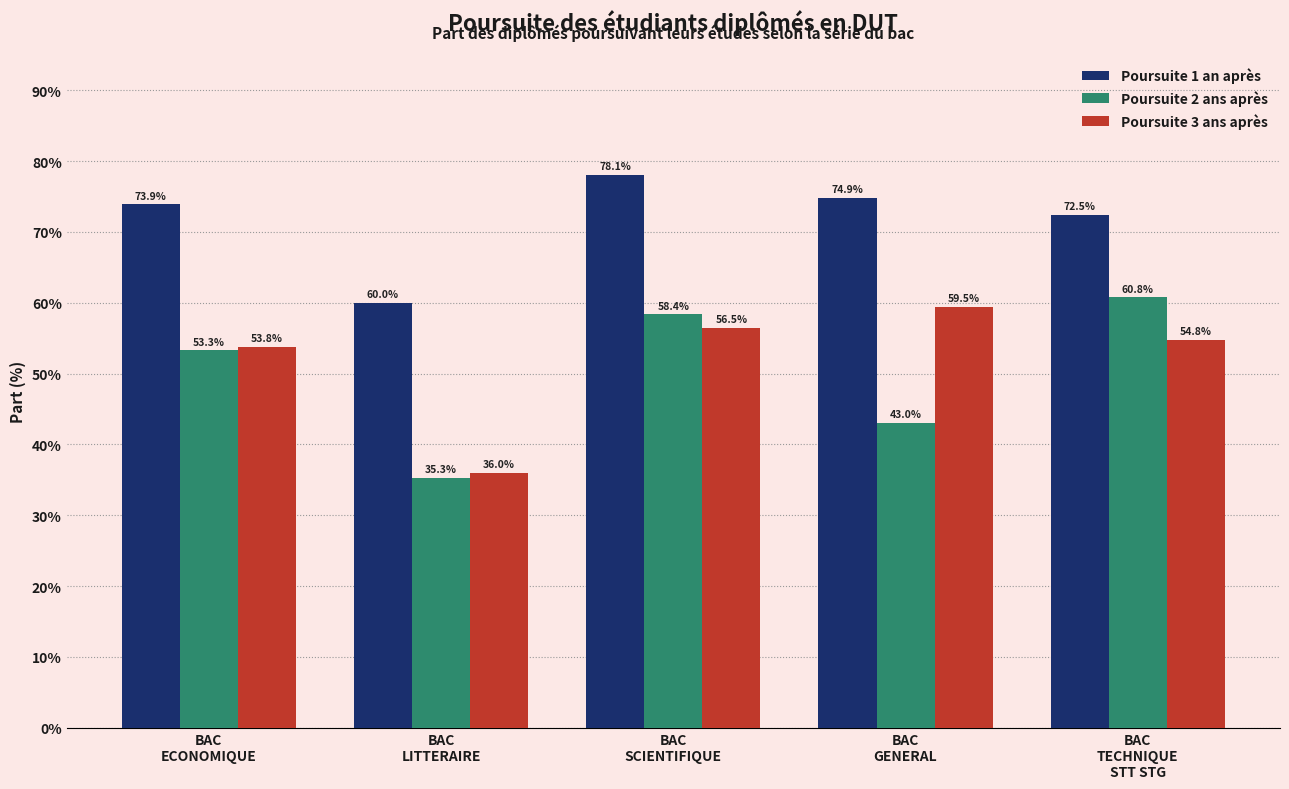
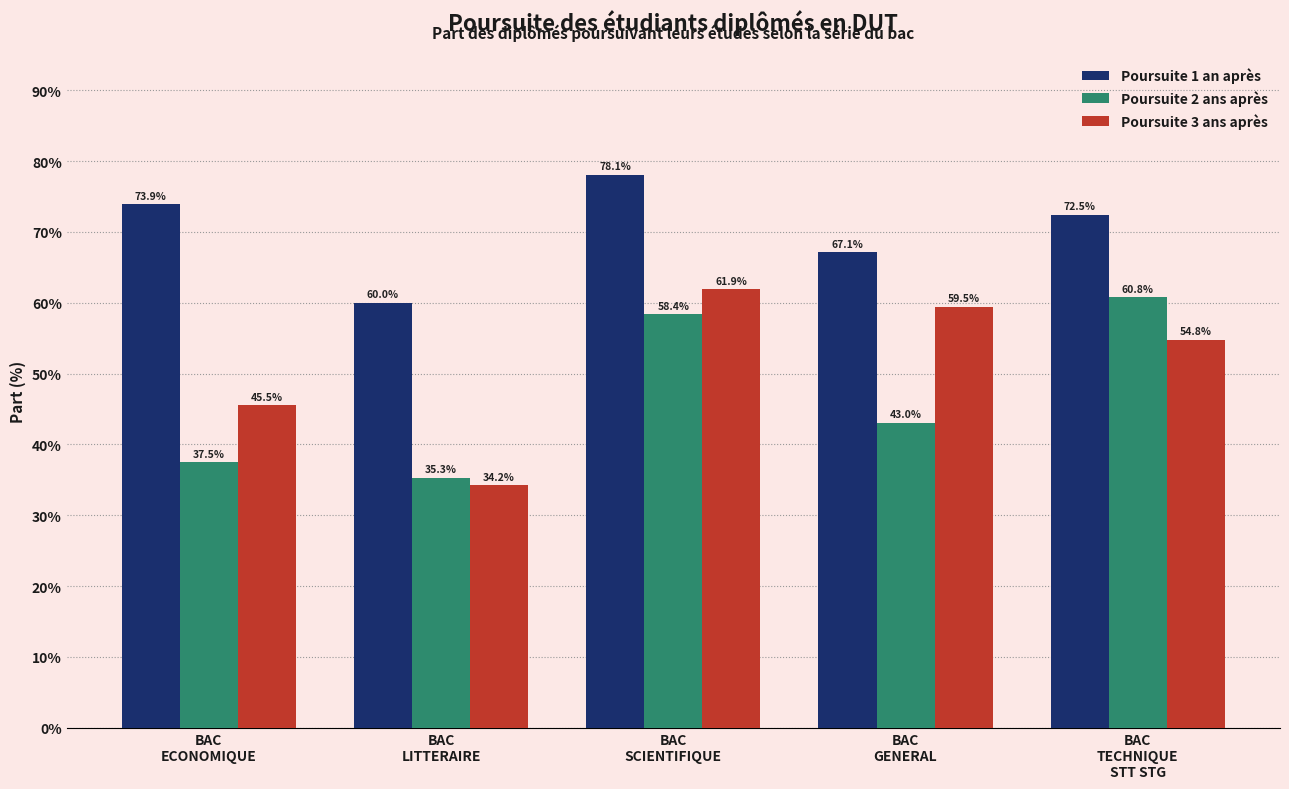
  {
    "Poursuite 1 an après": {
      "BAC ECONOMIQUE": "73.9%",
      "BAC LITTERAIRE": "60.0%",
      "BAC SCIENTIFIQUE": "78.1%",
-     "BAC GENERAL": "74.9%",
+     "BAC GENERAL": "67.1%",
      "BAC TECHNIQUE STT STG": "72.5%"
    },
    "Poursuite 2 ans après": {
-     "BAC ECONOMIQUE": "53.3%",
+     "BAC ECONOMIQUE": "37.5%",
      "BAC LITTERAIRE": "35.3%",
      "BAC SCIENTIFIQUE": "58.4%",
      "BAC GENERAL": "43.0%",
      "BAC TECHNIQUE STT STG": "60.8%"
    },
    "Poursuite 3 ans après": {
-     "BAC ECONOMIQUE": "53.8%",
-     "BAC LITTERAIRE": "36.0%",
-     "BAC SCIENTIFIQUE": "56.5%",
+     "BAC ECONOMIQUE": "45.5%",
+     "BAC LITTERAIRE": "34.2%",
+     "BAC SCIENTIFIQUE": "61.9%",
      "BAC GENERAL": "59.5%",
      "BAC TECHNIQUE STT STG": "54.8%"
    }
  }
